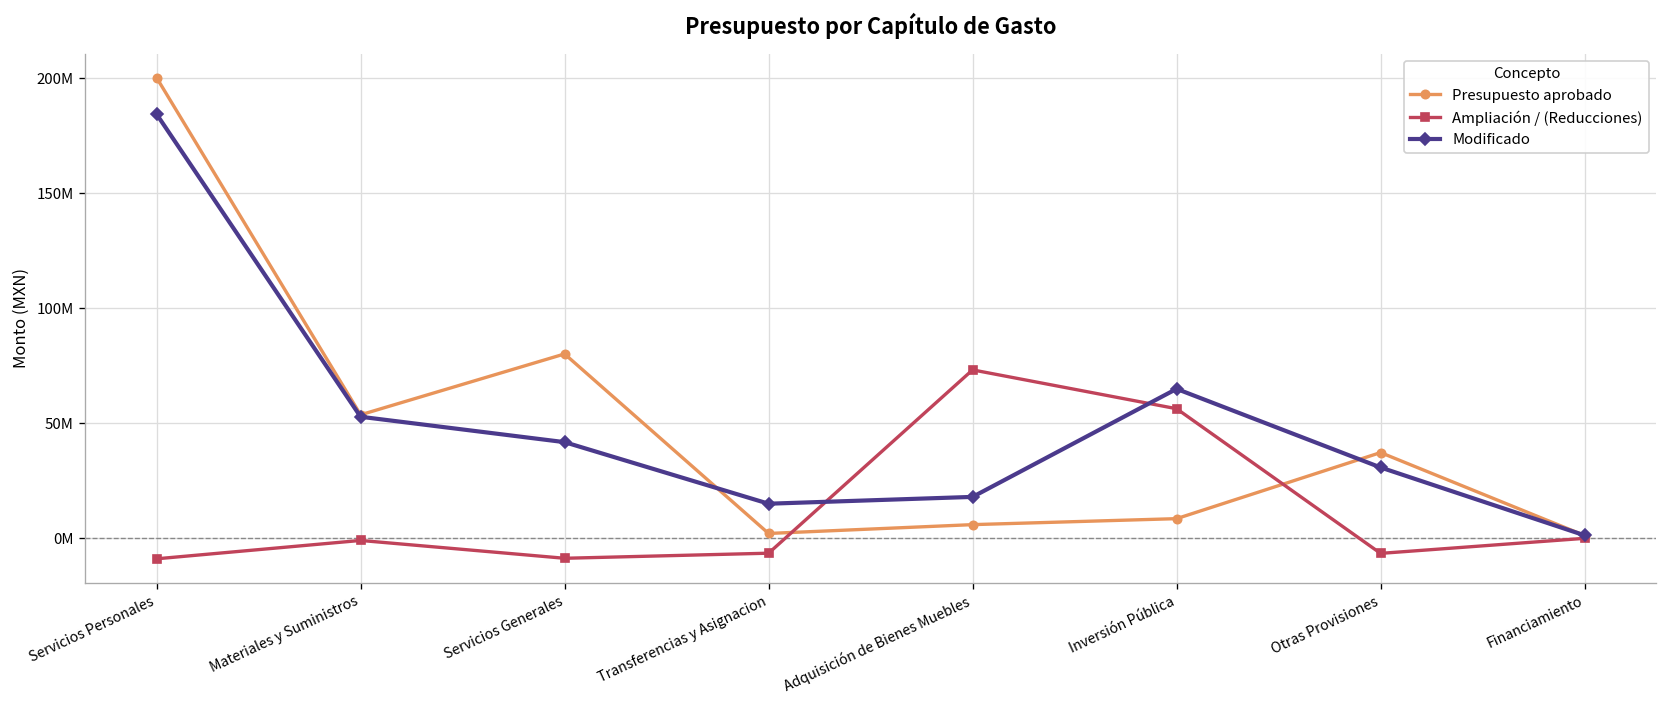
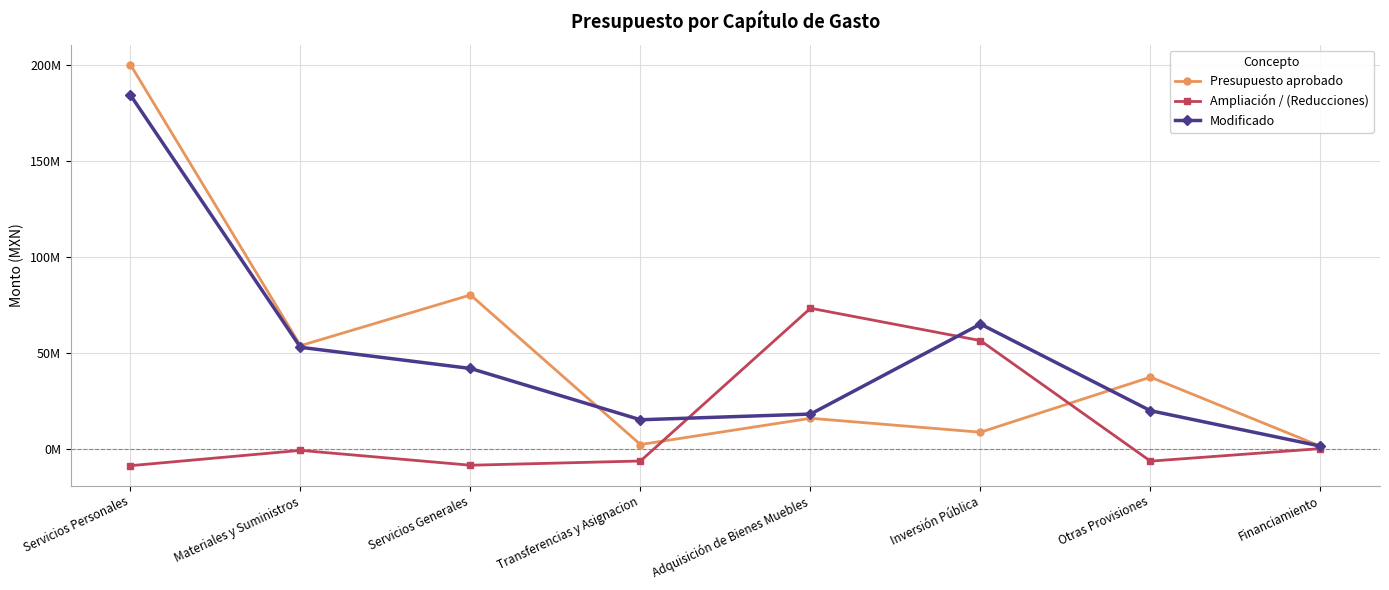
  {
    "Presupuesto aprobado": {
      "Servicios Personales": 200000000,
      "Servicios Generales": 80000000,
      "Transferencias y Asignacion": 2000000,
-     "Adquisición de Bienes Muebles": 6000000,
+     "Adquisición de Bienes Muebles": 16000000,
      "Inversión Pública": 9000000,
      "Otras Provisiones": 37000000
    },
    "Ampliación / (Reducciones)": {
      "Servicios Personales": -9000000,
      "Materiales y Suministros": -1000000,
      "Servicios Generales": -9000000,
      "Transferencias y Asignacion": -6000000,
      "Adquisición de Bienes Muebles": 73000000,
      "Inversión Pública": 56000000,
      "Otras Provisiones": -6000000
    },
    "Modificado": {
      "Servicios Personales": 184000000,
      "Servicios Generales": 42000000,
      "Transferencias y Asignacion": 15000000,
      "Adquisición de Bienes Muebles": 18000000,
      "Inversión Pública": 65000000,
-     "Otras Provisiones": 31000000
+     "Otras Provisiones": 20000000
    }
  }
